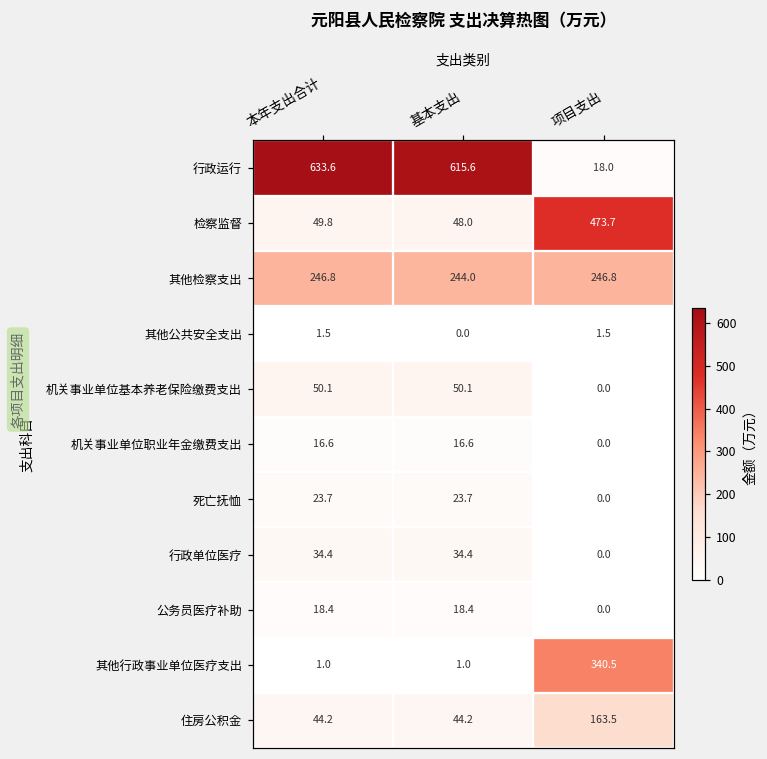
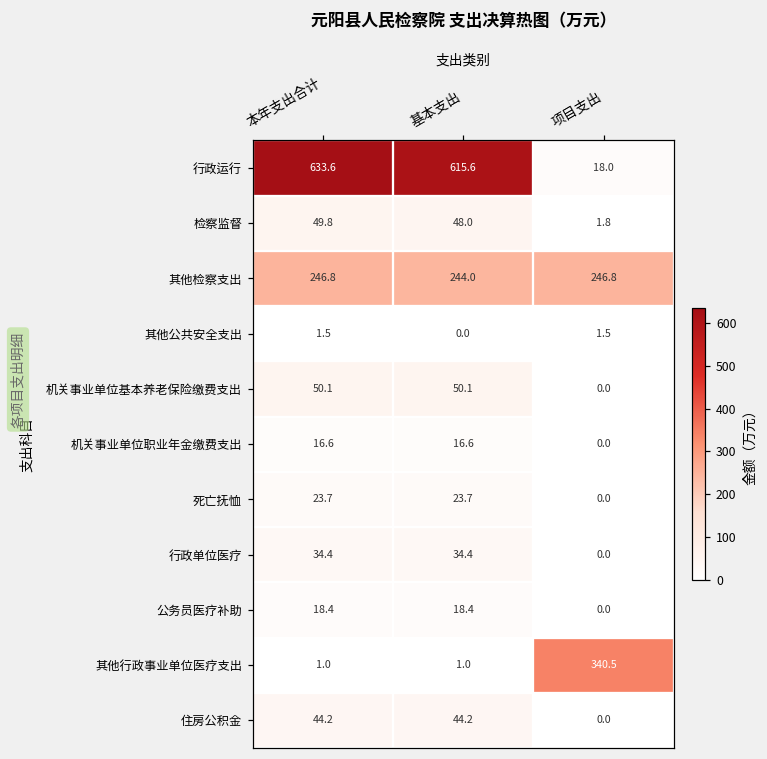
  {
    "行政运行": {
      "本年支出合计": 633.6,
      "基本支出": 615.6,
      "项目支出": 18.0
    },
    "检察监督": {
      "本年支出合计": 49.8,
      "基本支出": 48.0,
-     "项目支出": 473.7
+     "项目支出": 1.8
    },
    "其他检察支出": {
      "本年支出合计": 246.8,
      "基本支出": 244.0,
      "项目支出": 246.8
    },
    "其他公共安全支出": {
      "本年支出合计": 1.5,
      "基本支出": 0.0,
      "项目支出": 1.5
    },
    "机关事业单位基本养老保险缴费支出": {
      "本年支出合计": 50.1,
      "基本支出": 50.1,
      "项目支出": 0.0
    },
    "机关事业单位职业年金缴费支出": {
      "本年支出合计": 16.6,
      "基本支出": 16.6,
      "项目支出": 0.0
    },
    "死亡抚恤": {
      "本年支出合计": 23.7,
      "基本支出": 23.7,
      "项目支出": 0.0
    },
    "行政单位医疗": {
      "本年支出合计": 34.4,
      "基本支出": 34.4,
      "项目支出": 0.0
    },
    "公务员医疗补助": {
      "本年支出合计": 18.4,
      "基本支出": 18.4,
      "项目支出": 0.0
    },
    "其他行政事业单位医疗支出": {
      "本年支出合计": 1.0,
      "基本支出": 1.0,
      "项目支出": 340.5
    },
    "住房公积金": {
      "本年支出合计": 44.2,
      "基本支出": 44.2,
-     "项目支出": 163.5
+     "项目支出": 0.0
    }
  }
